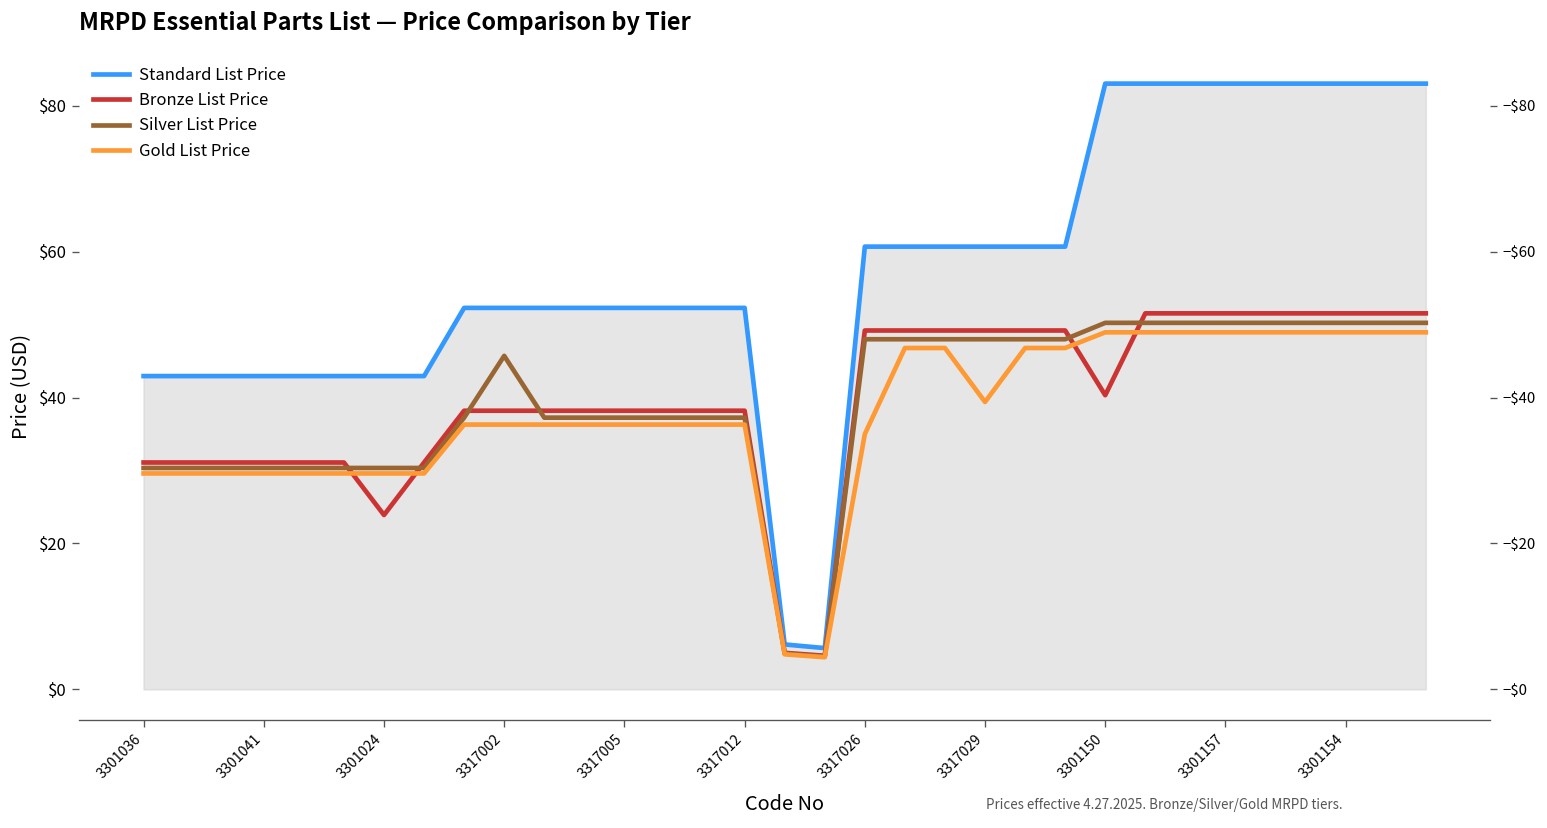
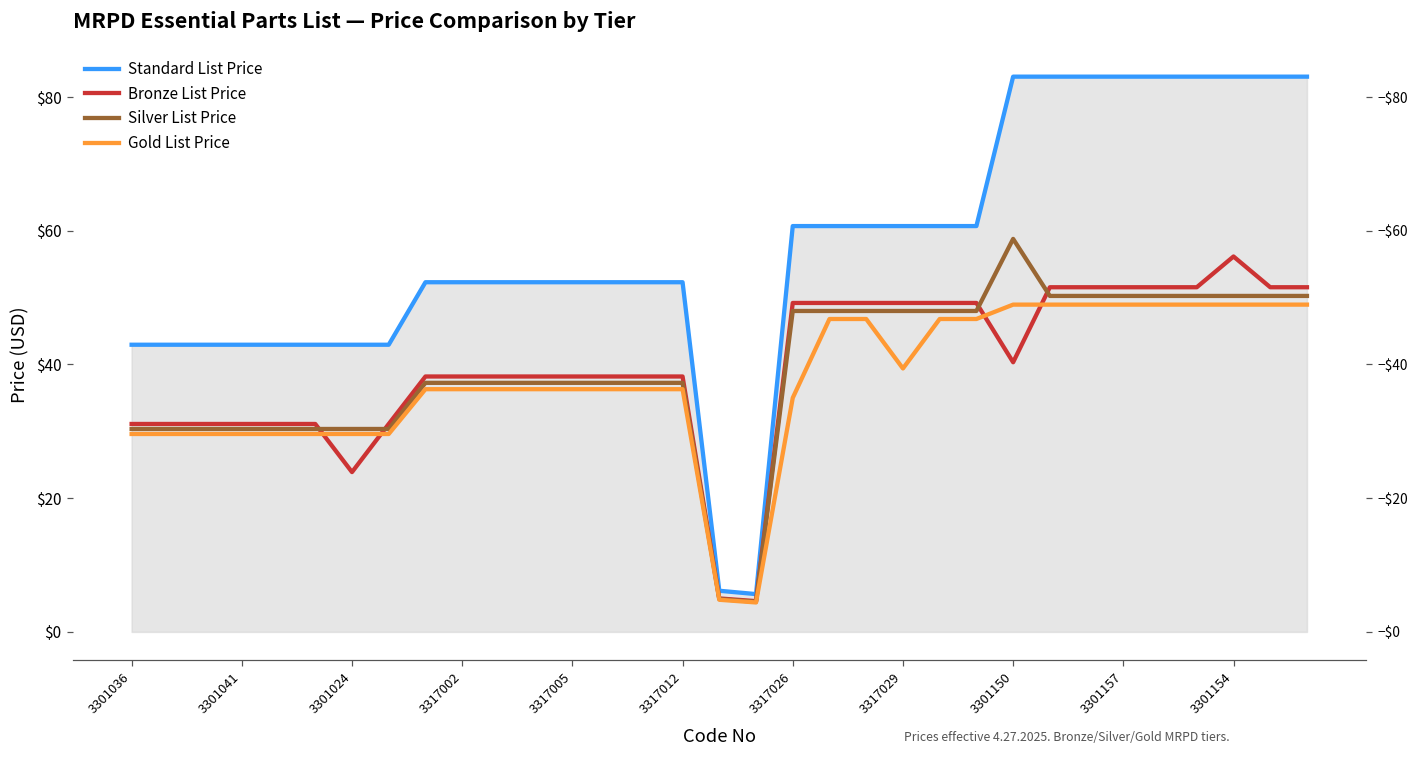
  {
    "Standard List Price": {
      "3301036": "$43",
      "3301041": "$43",
      "3301024": "$43",
      "3317002": "$52",
      "3317005": "$52",
      "3317012": "$52",
      "3317026": "$61",
      "3317029": "$61",
      "3301150": "$83",
      "3301157": "$83",
      "3301154": "$83"
    },
    "Bronze List Price": {
      "3301036": "$31",
      "3301041": "$31",
      "3301024": "$24",
      "3317002": "$38",
      "3317005": "$38",
      "3317012": "$38",
      "3317026": "$49",
      "3317029": "$49",
      "3301150": "$40",
      "3301157": "$52",
-     "3301154": "$52"
+     "3301154": "$56"
    },
    "Silver List Price": {
      "3301036": "$30",
      "3301041": "$30",
      "3301024": "$30",
-     "3317002": "$46",
+     "3317002": "$37",
      "3317005": "$37",
      "3317012": "$37",
      "3317026": "$48",
      "3317029": "$48",
-     "3301150": "$50",
+     "3301150": "$59",
      "3301157": "$50",
      "3301154": "$50"
    },
    "Gold List Price": {
      "3301036": "$30",
      "3301041": "$30",
      "3301024": "$30",
      "3317002": "$36",
      "3317005": "$36",
      "3317012": "$36",
      "3317026": "$35",
      "3317029": "$39",
      "3301150": "$49",
      "3301157": "$49",
      "3301154": "$49"
    }
  }
